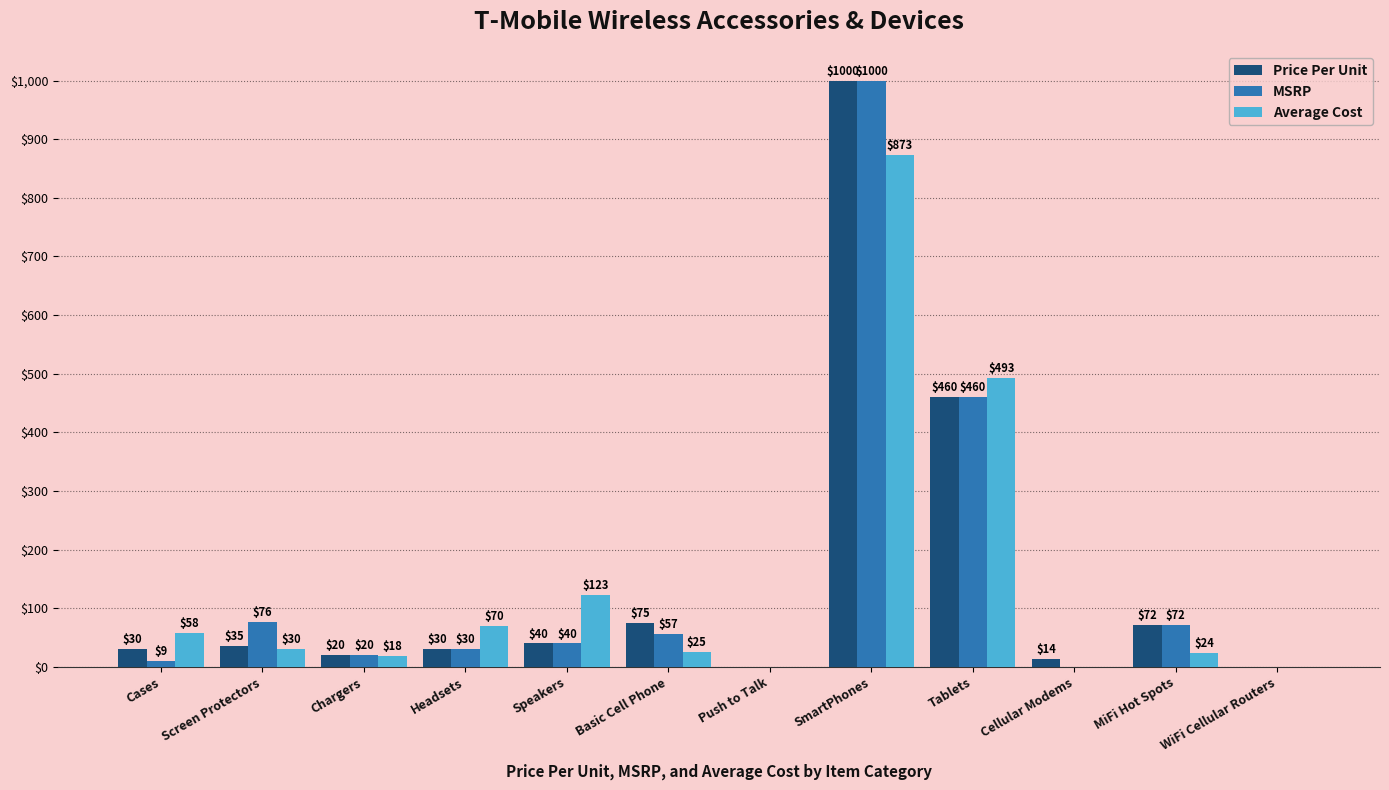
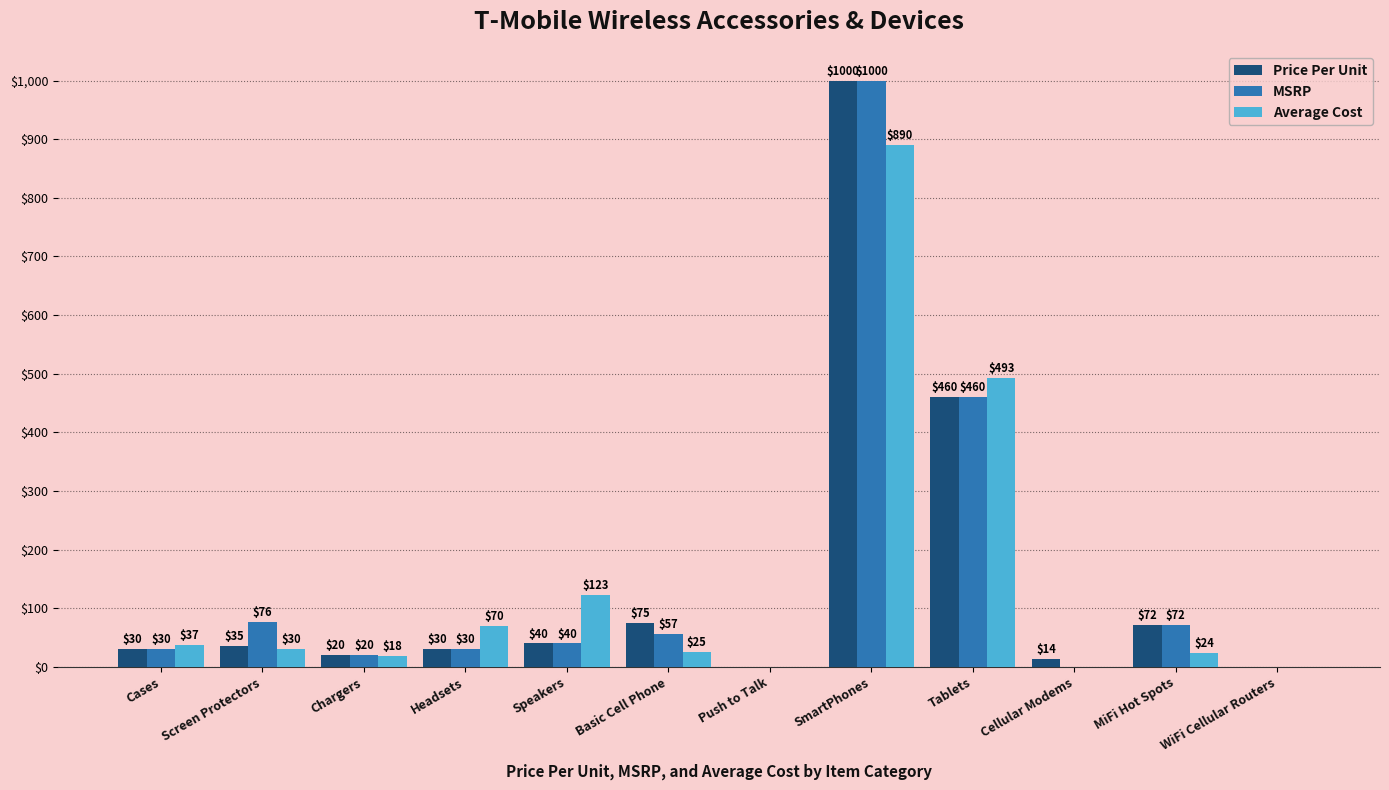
  {
    "Price Per Unit": {
      "Cases": "$30",
      "Screen Protectors": "$35",
      "Chargers": "$20",
      "Headsets": "$30",
      "Speakers": "$40",
      "Basic Cell Phone": "$75",
      "SmartPhones": "$1000",
      "Tablets": "$460",
      "Cellular Modems": "$14",
      "MiFi Hot Spots": "$72"
    },
    "MSRP": {
-     "Cases": "$9",
+     "Cases": "$30",
      "Screen Protectors": "$76",
      "Chargers": "$20",
      "Headsets": "$30",
      "Speakers": "$40",
      "Basic Cell Phone": "$57",
      "SmartPhones": "$1000",
      "Tablets": "$460",
      "MiFi Hot Spots": "$72"
    },
    "Average Cost": {
-     "Cases": "$58",
+     "Cases": "$37",
      "Screen Protectors": "$30",
      "Chargers": "$18",
      "Headsets": "$70",
      "Speakers": "$123",
      "Basic Cell Phone": "$25",
-     "SmartPhones": "$873",
+     "SmartPhones": "$890",
      "Tablets": "$493",
      "MiFi Hot Spots": "$24"
    }
  }
